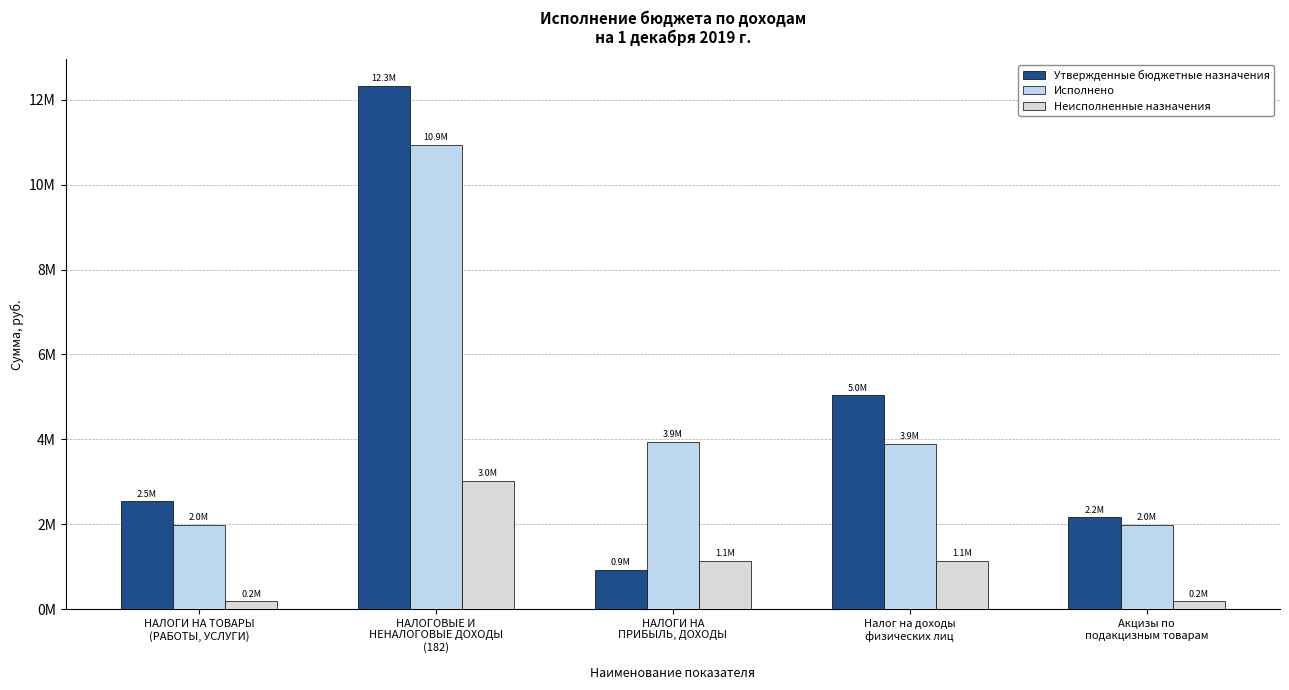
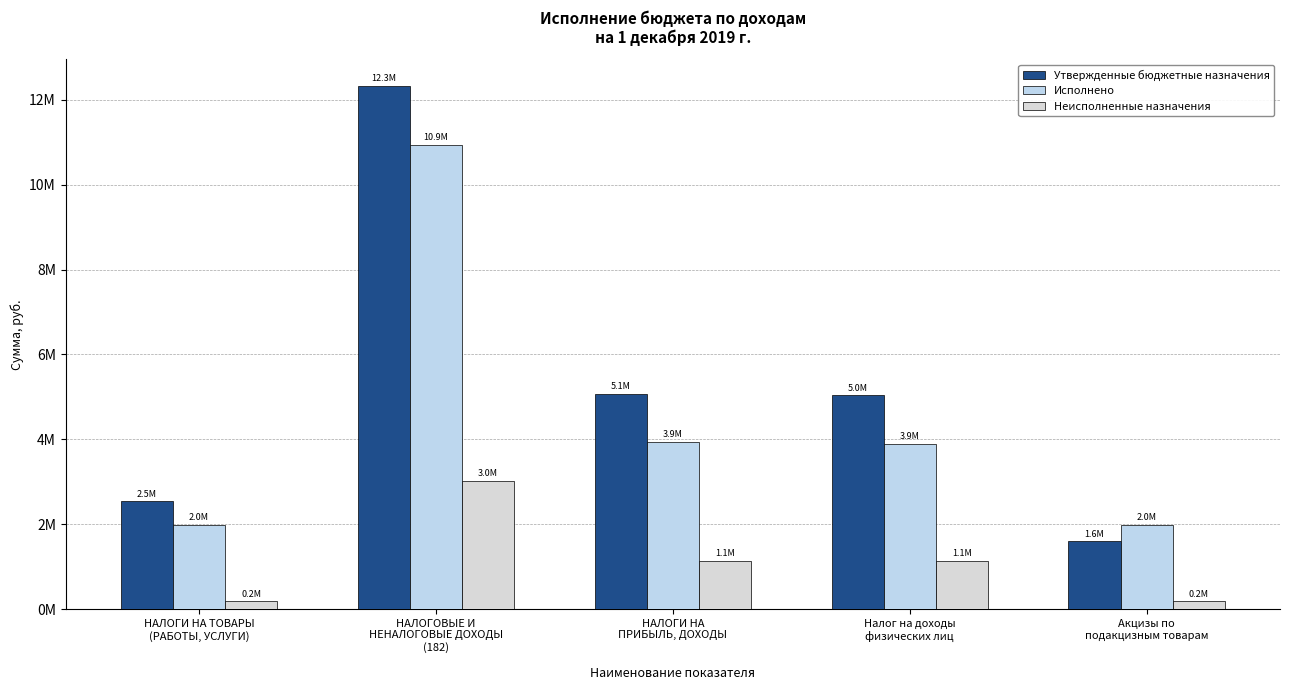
  {
    "Утвержденные бюджетные назначения": {
      "НАЛОГИ НА ТОВАРЫ (РАБОТЫ, УСЛУГИ)": "2.5M",
      "НАЛОГОВЫЕ И НЕНАЛОГОВЫЕ ДОХОДЫ (182)": "12.3M",
-     "НАЛОГИ НА ПРИБЫЛЬ, ДОХОДЫ": "0.9M",
+     "НАЛОГИ НА ПРИБЫЛЬ, ДОХОДЫ": "5.1M",
      "Налог на доходы физических лиц": "5.0M",
-     "Акцизы по подакцизным товарам": "2.2M"
+     "Акцизы по подакцизным товарам": "1.6M"
    }
  }
